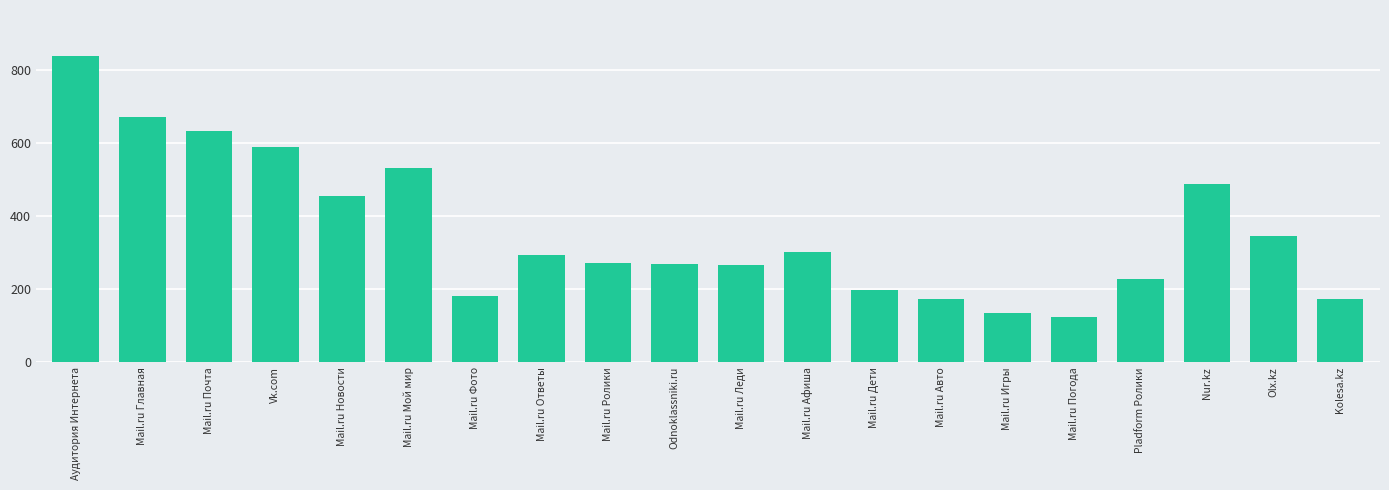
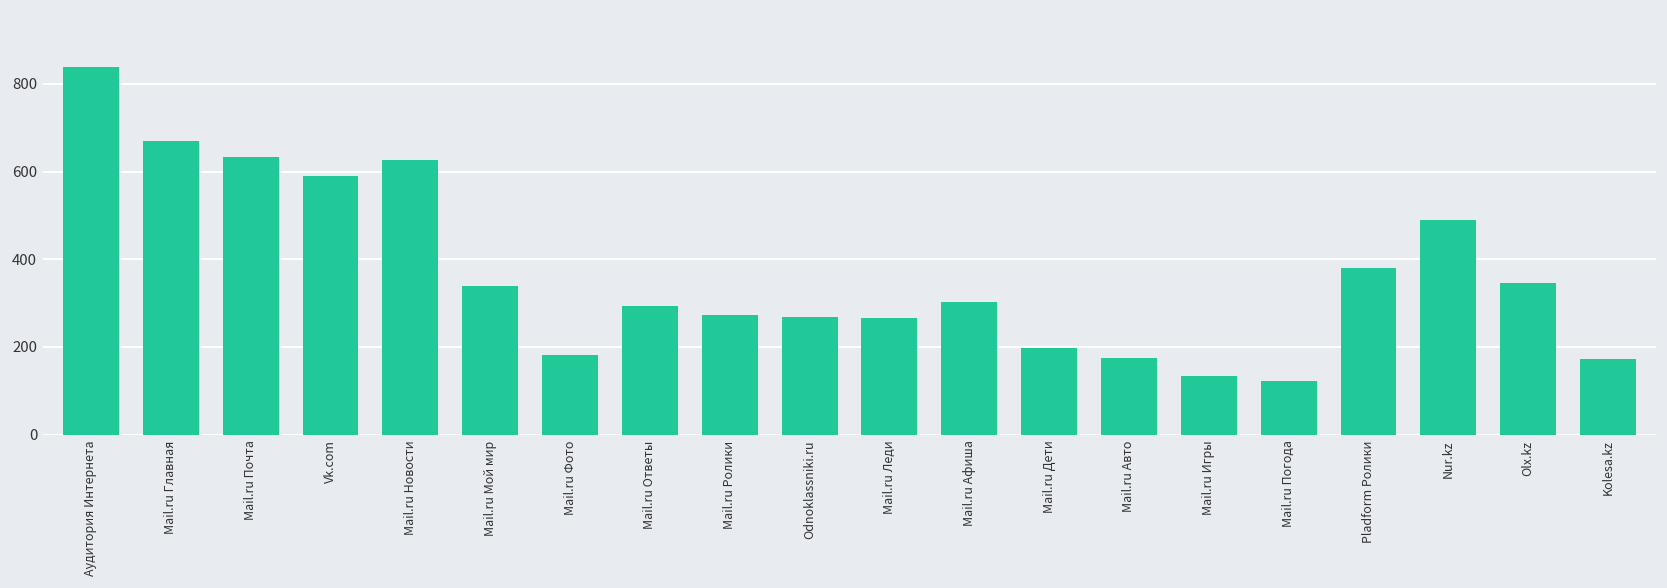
  {
    "Аудитория Интернета": 840,
    "Mail.ru Главная": 670,
    "Mail.ru Почта": 630,
    "Vk.com": 590,
-   "Mail.ru Новости": 450,
-   "Mail.ru Мой мир": 530,
+   "Mail.ru Новости": 630,
+   "Mail.ru Мой мир": 340,
    "Mail.ru Фото": 180,
    "Mail.ru Ответы": 290,
    "Mail.ru Ролики": 270,
    "Odnoklassniki.ru": 270,
    "Mail.ru Леди": 270,
    "Mail.ru Афиша": 300,
    "Mail.ru Дети": 200,
    "Mail.ru Авто": 170,
    "Mail.ru Игры": 130,
    "Mail.ru Погода": 120,
-   "Pladform Ролики": 230,
+   "Pladform Ролики": 380,
    "Nur.kz": 490,
    "Olx.kz": 350,
    "Kolesa.kz": 170
  }
